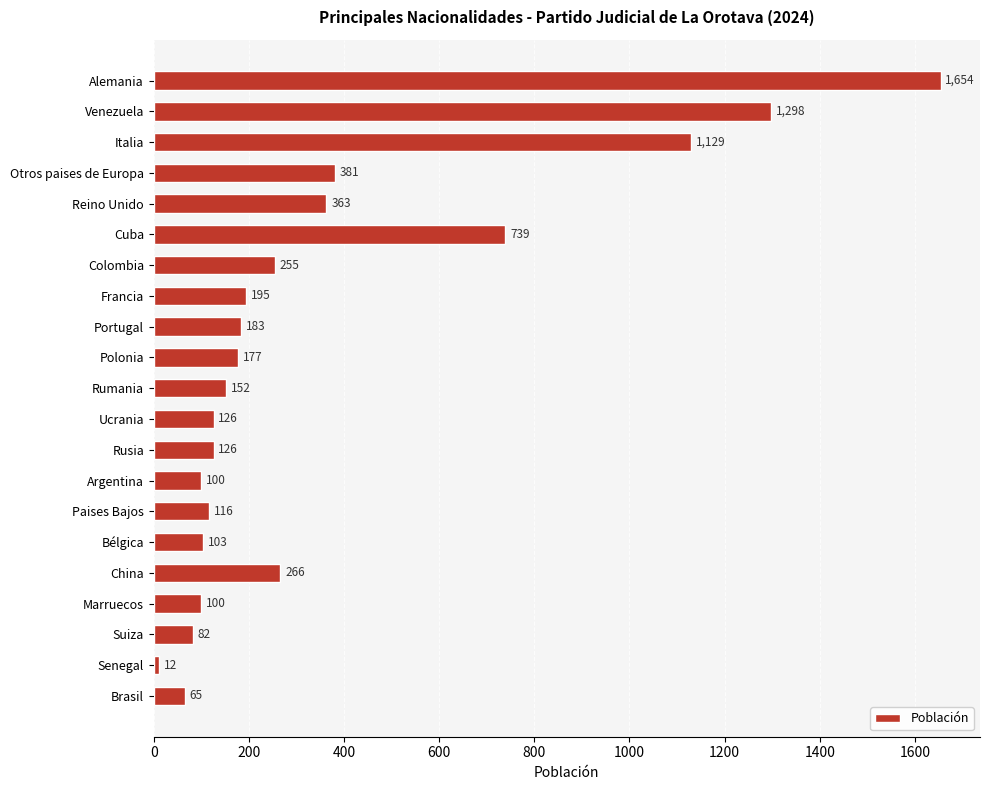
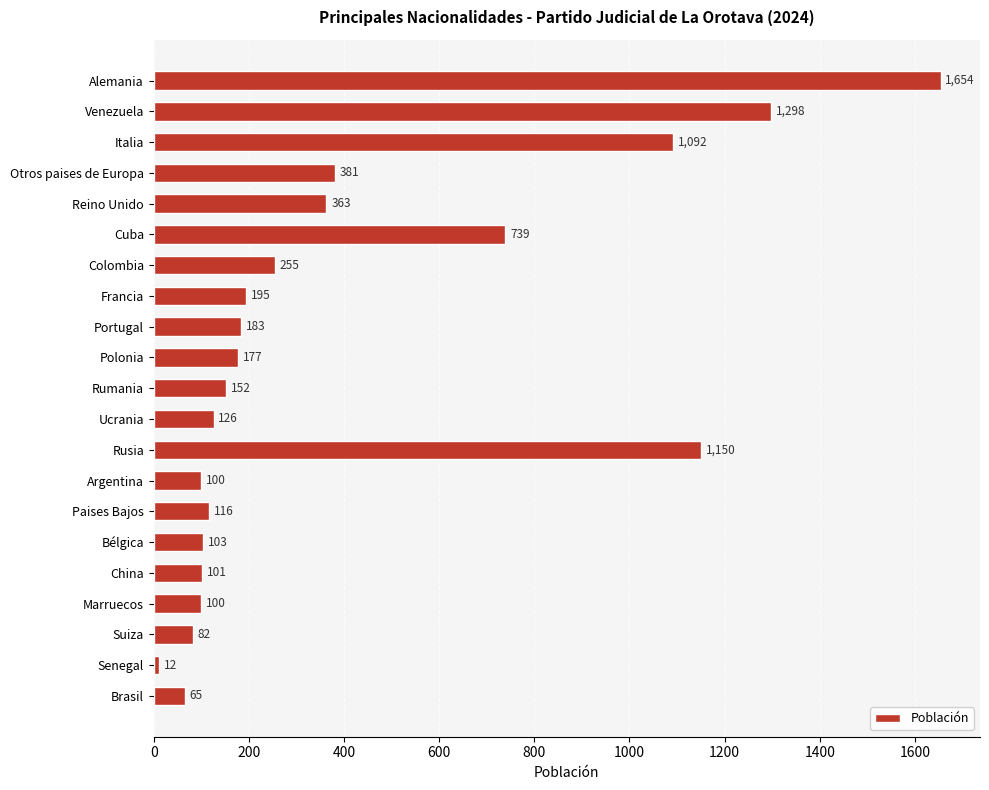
  {
    "Alemania": "1,654",
    "Venezuela": "1,298",
-   "Italia": "1,129",
+   "Italia": "1,092",
    "Otros paises de Europa": "381",
    "Reino Unido": "363",
    "Cuba": "739",
    "Colombia": "255",
    "Francia": "195",
    "Portugal": "183",
    "Polonia": "177",
    "Rumania": "152",
    "Ucrania": "126",
-   "Rusia": "126",
+   "Rusia": "1,150",
    "Argentina": "100",
    "Paises Bajos": "116",
    "Bélgica": "103",
-   "China": "266",
+   "China": "101",
    "Marruecos": "100",
    "Suiza": "82",
    "Senegal": "12",
    "Brasil": "65"
  }
